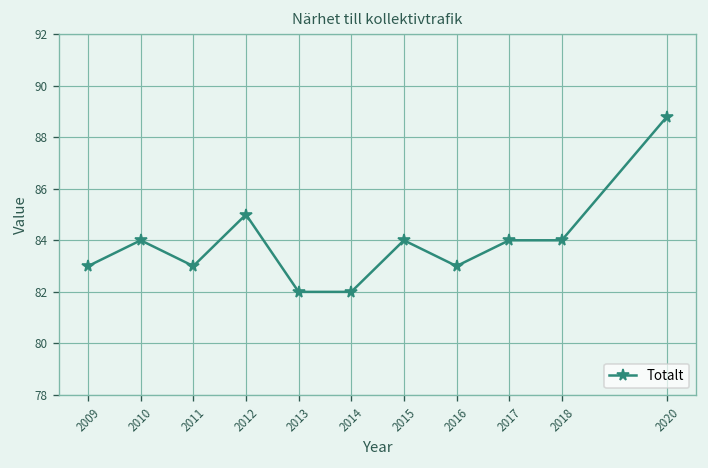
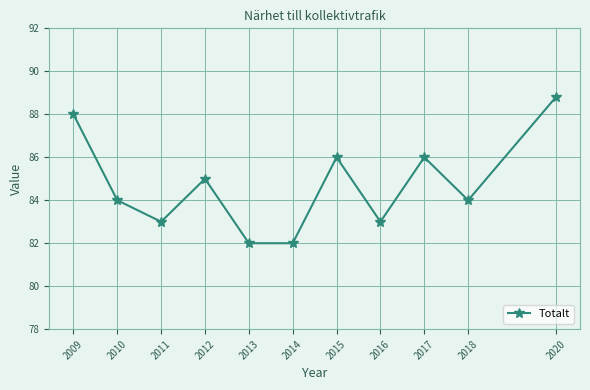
  {
-   "2009": 83,
+   "2009": 88,
    "2010": 84,
    "2011": 83,
    "2012": 85,
    "2013": 82,
    "2014": 82,
-   "2015": 84,
+   "2015": 86,
    "2016": 83,
-   "2017": 84,
+   "2017": 86,
    "2018": 84,
    "2020": 88.8
  }
